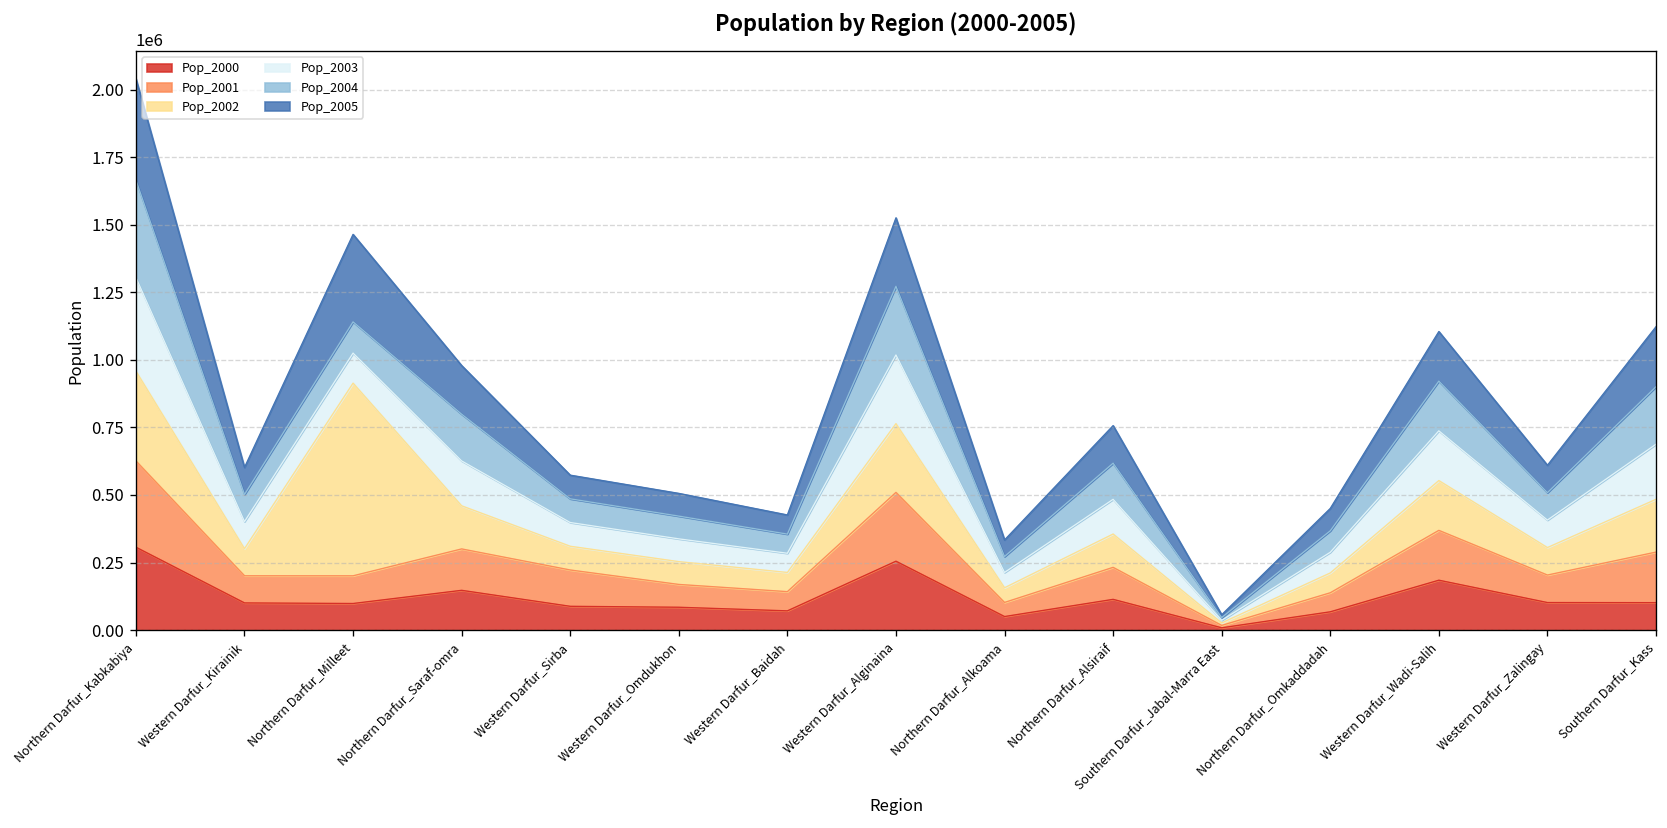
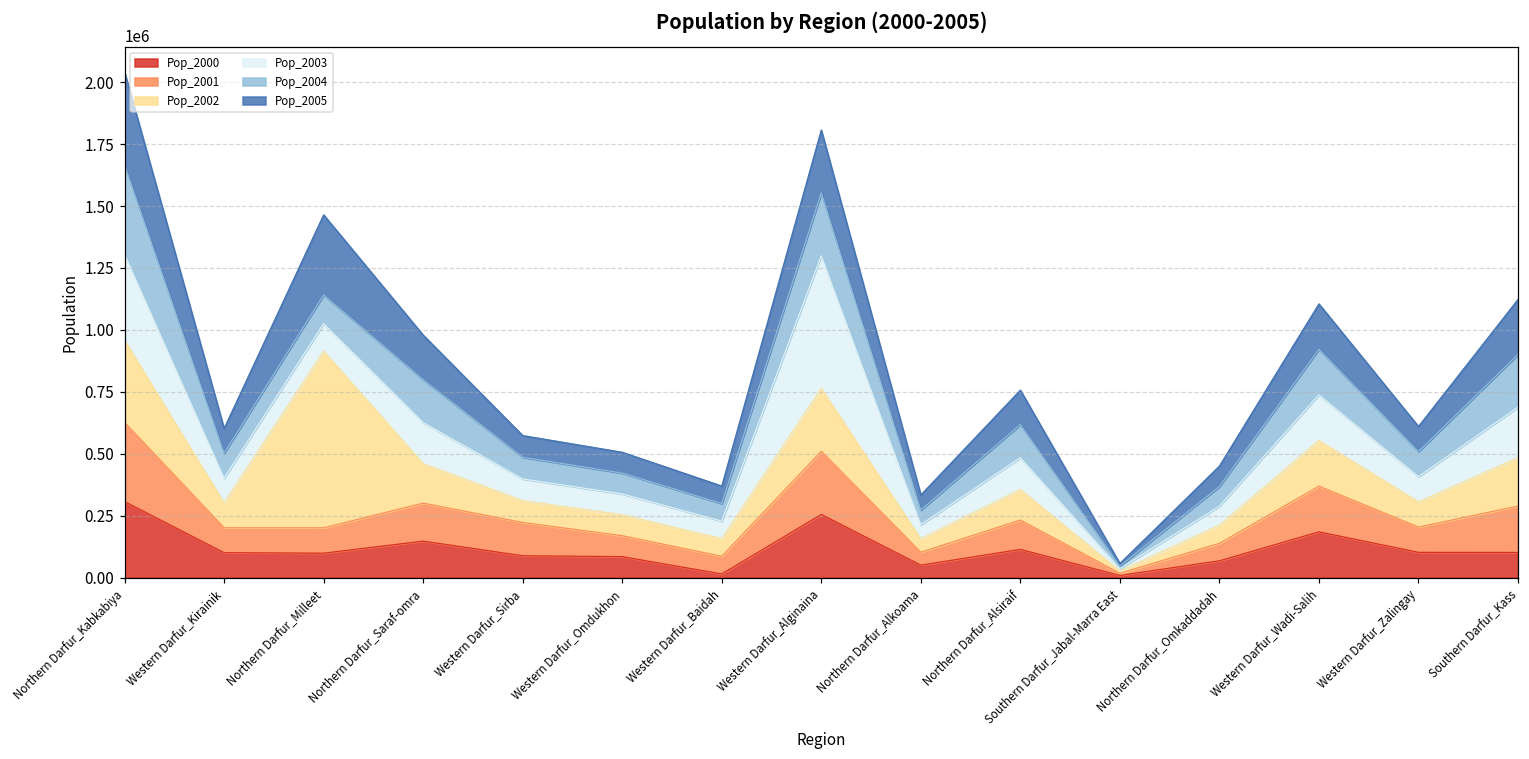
  {
    "Pop_2000": {
      "Northern Darfur_Kabkabiya": 310000,
      "Western Darfur_Kirainik": 100000,
      "Northern Darfur_Milleet": 100000,
      "Northern Darfur_Saraf-omra": 150000,
      "Western Darfur_Sirba": 90000,
      "Western Darfur_Omdukhon": 80000,
-     "Western Darfur_Baidah": 70000,
+     "Western Darfur_Baidah": 10000,
      "Western Darfur_Alginaina": 250000,
      "Northern Darfur_Alkoama": 50000,
      "Northern Darfur_Alsiraif": 110000,
      "Northern Darfur_Omkaddadah": 70000,
      "Western Darfur_Wadi-Salih": 180000,
      "Western Darfur_Zalingay": 100000,
      "Southern Darfur_Kass": 100000
    },
    "Pop_2001": {
      "Northern Darfur_Kabkabiya": 320000,
      "Western Darfur_Kirainik": 100000,
      "Northern Darfur_Milleet": 100000,
      "Northern Darfur_Saraf-omra": 150000,
      "Western Darfur_Sirba": 130000,
      "Western Darfur_Omdukhon": 80000,
      "Western Darfur_Baidah": 70000,
      "Western Darfur_Alginaina": 250000,
      "Northern Darfur_Alkoama": 50000,
      "Northern Darfur_Alsiraif": 120000,
      "Northern Darfur_Omkaddadah": 70000,
      "Western Darfur_Wadi-Salih": 180000,
      "Western Darfur_Zalingay": 100000,
      "Southern Darfur_Kass": 190000
    },
    "Pop_2002": {
      "Northern Darfur_Kabkabiya": 330000,
      "Western Darfur_Kirainik": 100000,
      "Northern Darfur_Milleet": 710000,
      "Northern Darfur_Saraf-omra": 160000,
      "Western Darfur_Sirba": 90000,
      "Western Darfur_Omdukhon": 80000,
      "Western Darfur_Baidah": 70000,
      "Western Darfur_Alginaina": 250000,
      "Northern Darfur_Alkoama": 50000,
      "Northern Darfur_Alsiraif": 120000,
      "Northern Darfur_Omkaddadah": 70000,
      "Western Darfur_Wadi-Salih": 180000,
      "Western Darfur_Zalingay": 100000,
      "Southern Darfur_Kass": 200000
    },
    "Pop_2003": {
      "Northern Darfur_Kabkabiya": 350000,
      "Western Darfur_Kirainik": 100000,
      "Northern Darfur_Milleet": 110000,
      "Northern Darfur_Saraf-omra": 170000,
      "Western Darfur_Sirba": 90000,
      "Western Darfur_Omdukhon": 80000,
      "Western Darfur_Baidah": 70000,
-     "Western Darfur_Alginaina": 250000,
+     "Western Darfur_Alginaina": 540000,
      "Northern Darfur_Alkoama": 60000,
      "Northern Darfur_Alsiraif": 130000,
      "Northern Darfur_Omkaddadah": 80000,
      "Western Darfur_Wadi-Salih": 180000,
      "Western Darfur_Zalingay": 100000,
      "Southern Darfur_Kass": 200000
    },
    "Pop_2004": {
      "Northern Darfur_Kabkabiya": 360000,
      "Western Darfur_Kirainik": 100000,
      "Northern Darfur_Milleet": 120000,
      "Northern Darfur_Saraf-omra": 170000,
      "Western Darfur_Sirba": 90000,
      "Western Darfur_Omdukhon": 80000,
      "Western Darfur_Baidah": 70000,
      "Western Darfur_Alginaina": 250000,
      "Northern Darfur_Alkoama": 60000,
      "Northern Darfur_Alsiraif": 130000,
      "Northern Darfur_Omkaddadah": 80000,
      "Western Darfur_Wadi-Salih": 180000,
      "Western Darfur_Zalingay": 100000,
      "Southern Darfur_Kass": 210000
    },
    "Pop_2005": {
      "Northern Darfur_Kabkabiya": 380000,
      "Western Darfur_Kirainik": 100000,
      "Northern Darfur_Milleet": 320000,
      "Northern Darfur_Saraf-omra": 180000,
      "Western Darfur_Sirba": 90000,
      "Western Darfur_Omdukhon": 80000,
      "Western Darfur_Baidah": 70000,
      "Western Darfur_Alginaina": 250000,
      "Northern Darfur_Alkoama": 60000,
      "Northern Darfur_Alsiraif": 140000,
      "Northern Darfur_Omkaddadah": 80000,
      "Western Darfur_Wadi-Salih": 180000,
      "Western Darfur_Zalingay": 100000,
      "Southern Darfur_Kass": 220000
    }
  }
